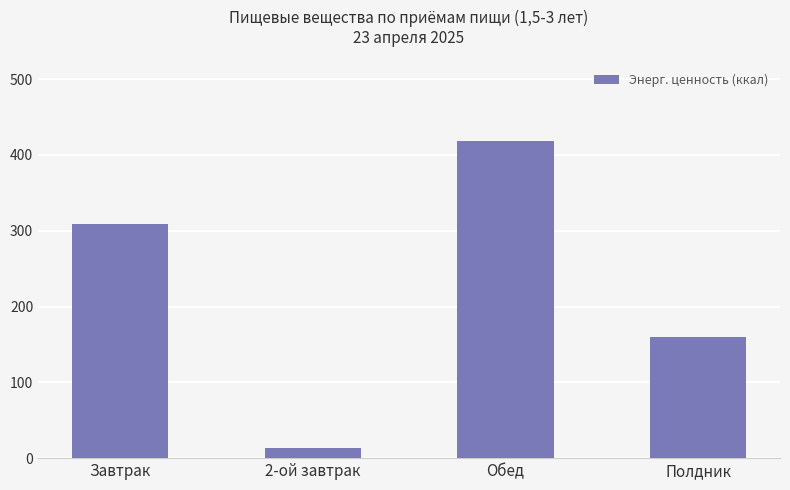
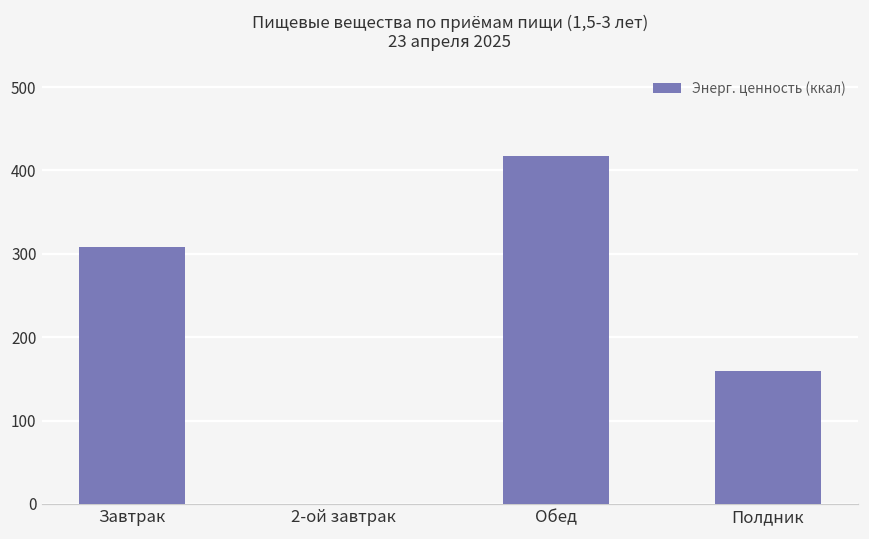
  {
    "Завтрак": 310,
-   "2-ой завтрак": 10,
+   "2-ой завтрак": 0,
    "Обед": 420,
    "Полдник": 160
  }
